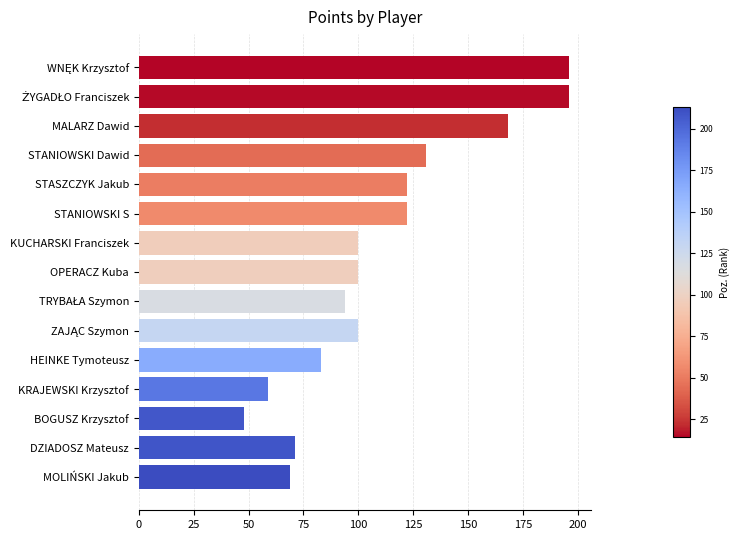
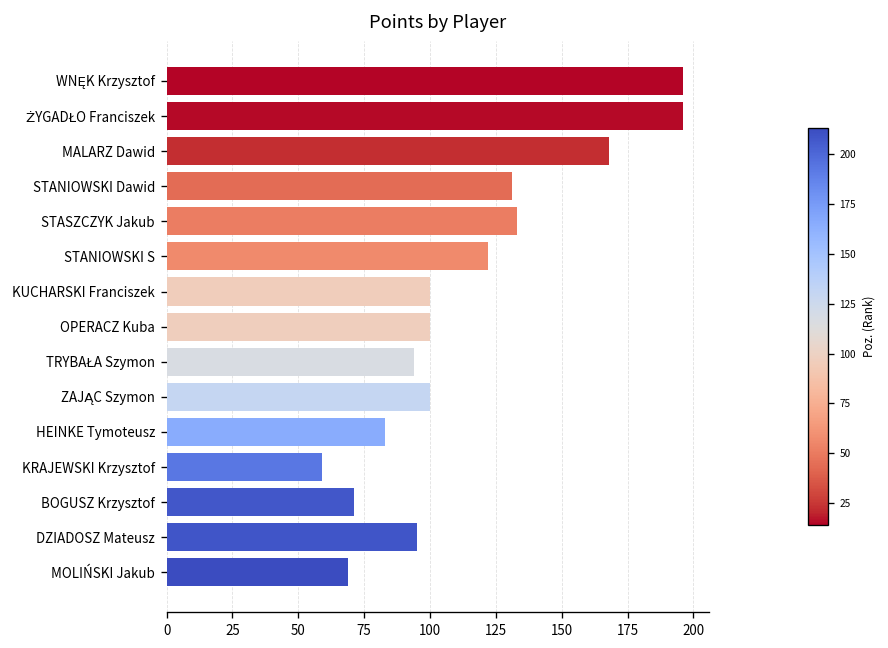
  {
    "WNĘK Krzysztof": 196,
    "ŻYGADŁO Franciszek": 196,
    "MALARZ Dawid": 168,
    "STANIOWSKI Dawid": 131,
-   "STASZCZYK Jakub": 122,
+   "STASZCZYK Jakub": 133,
    "STANIOWSKI S": 122,
    "KUCHARSKI Franciszek": 100,
    "OPERACZ Kuba": 100,
    "TRYBAŁA Szymon": 94,
    "ZAJĄC Szymon": 100,
    "HEINKE Tymoteusz": 83,
    "KRAJEWSKI Krzysztof": 59,
-   "BOGUSZ Krzysztof": 48,
-   "DZIADOSZ Mateusz": 71,
+   "BOGUSZ Krzysztof": 71,
+   "DZIADOSZ Mateusz": 95,
    "MOLIŃSKI Jakub": 69
  }
